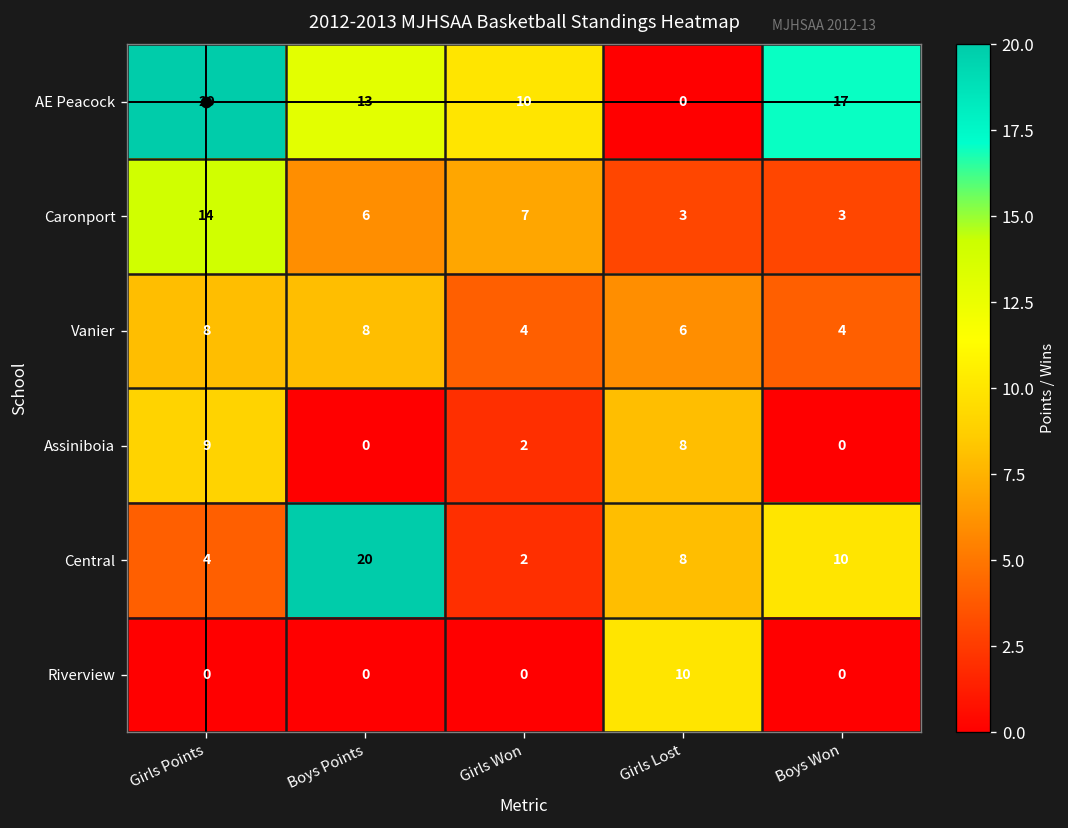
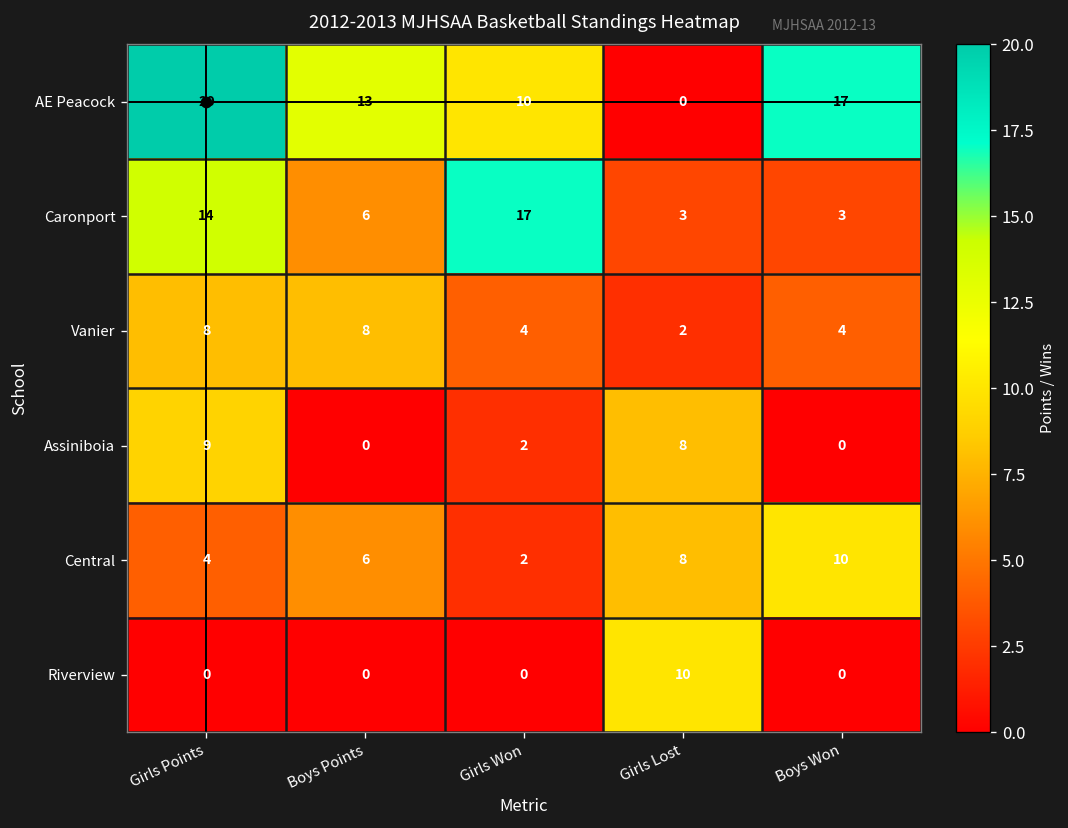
  {
    "AE Peacock": {
      "Boys Points": 13,
      "Girls Won": 10,
      "Girls Lost": 0,
      "Boys Won": 17
    },
    "Caronport": {
      "Girls Points": 14,
      "Boys Points": 6,
-     "Girls Won": 7,
+     "Girls Won": 17,
      "Girls Lost": 3,
      "Boys Won": 3
    },
    "Vanier": {
      "Girls Points": 8,
      "Boys Points": 8,
      "Girls Won": 4,
-     "Girls Lost": 6,
+     "Girls Lost": 2,
      "Boys Won": 4
    },
    "Assiniboia": {
      "Girls Points": 9,
      "Boys Points": 0,
      "Girls Won": 2,
      "Girls Lost": 8,
      "Boys Won": 0
    },
    "Central": {
      "Girls Points": 4,
-     "Boys Points": 20,
+     "Boys Points": 6,
      "Girls Won": 2,
      "Girls Lost": 8,
      "Boys Won": 10
    },
    "Riverview": {
      "Girls Points": 0,
      "Boys Points": 0,
      "Girls Won": 0,
      "Girls Lost": 10,
      "Boys Won": 0
    }
  }
